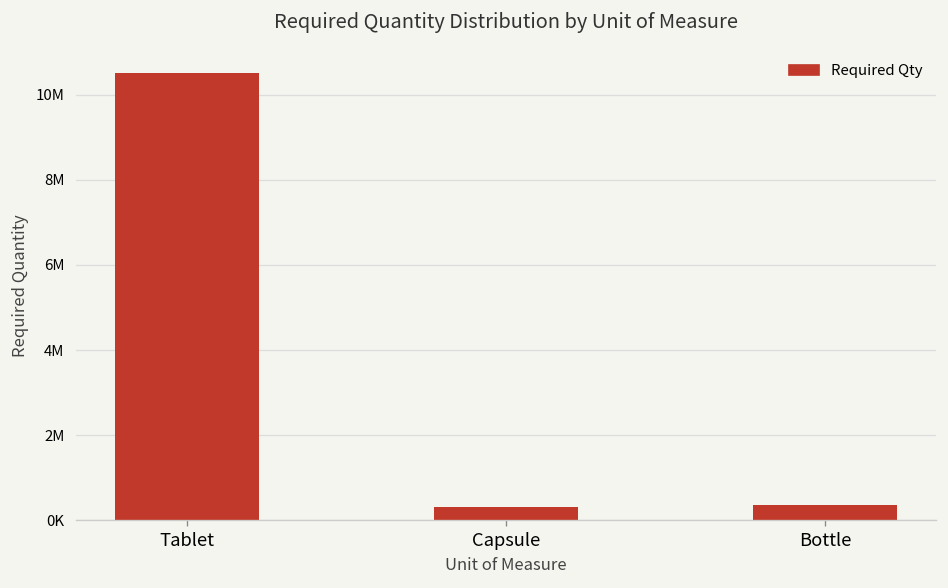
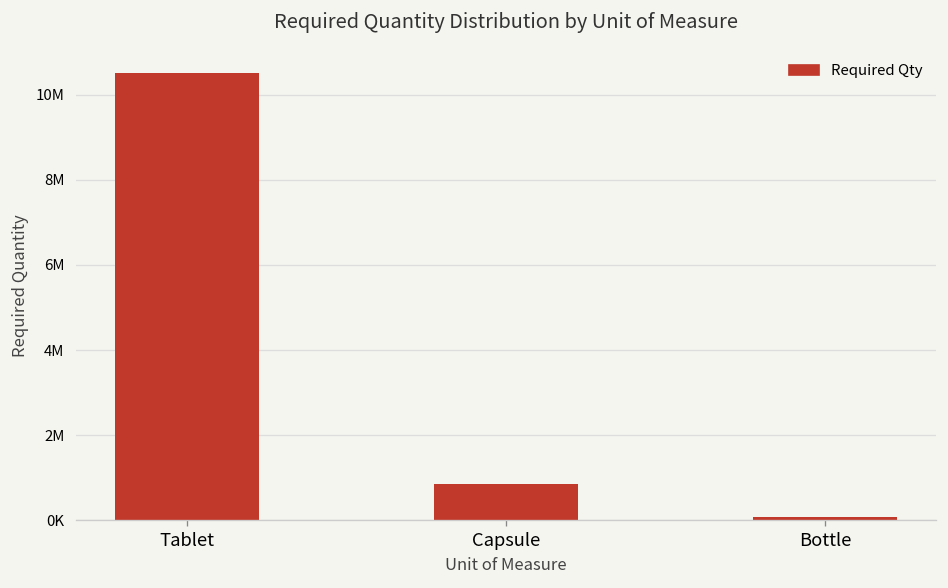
  {
    "Tablet": 10500000,
-   "Capsule": 300000,
-   "Bottle": 400000
+   "Capsule": 900000,
+   "Bottle": 100000
  }
